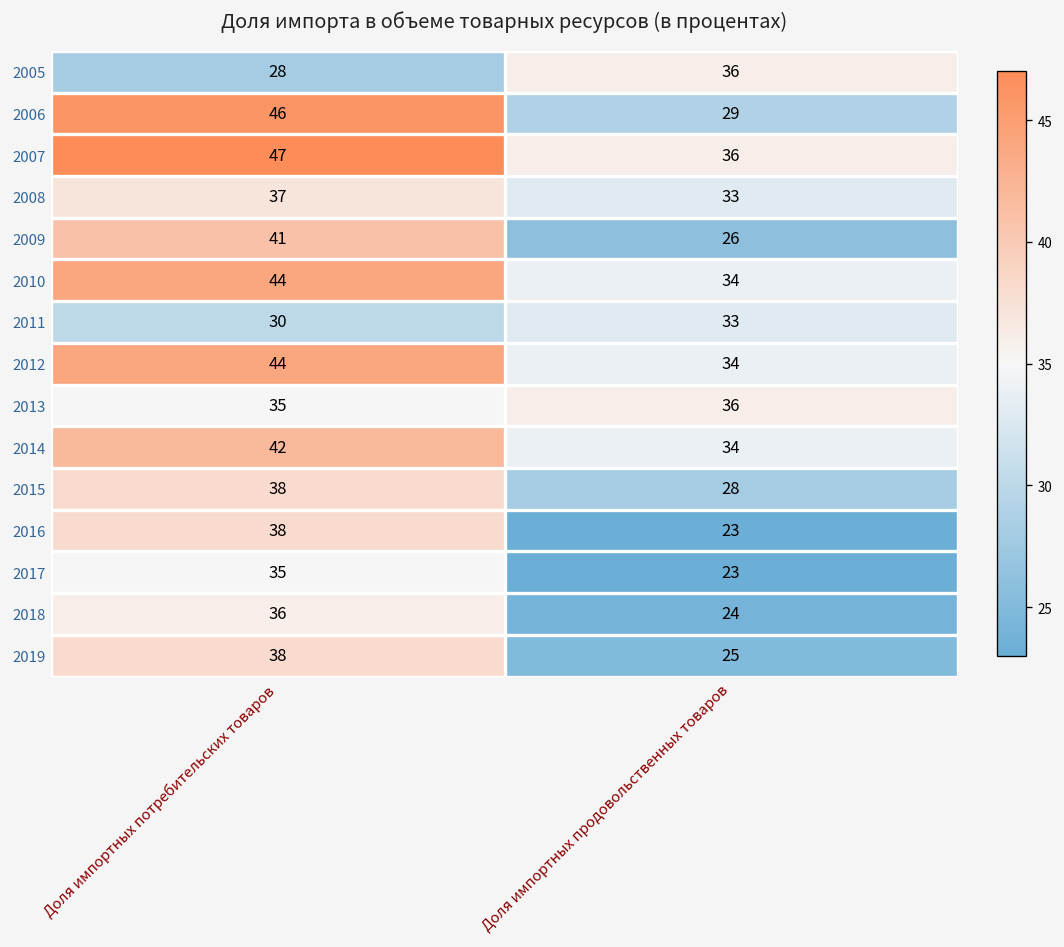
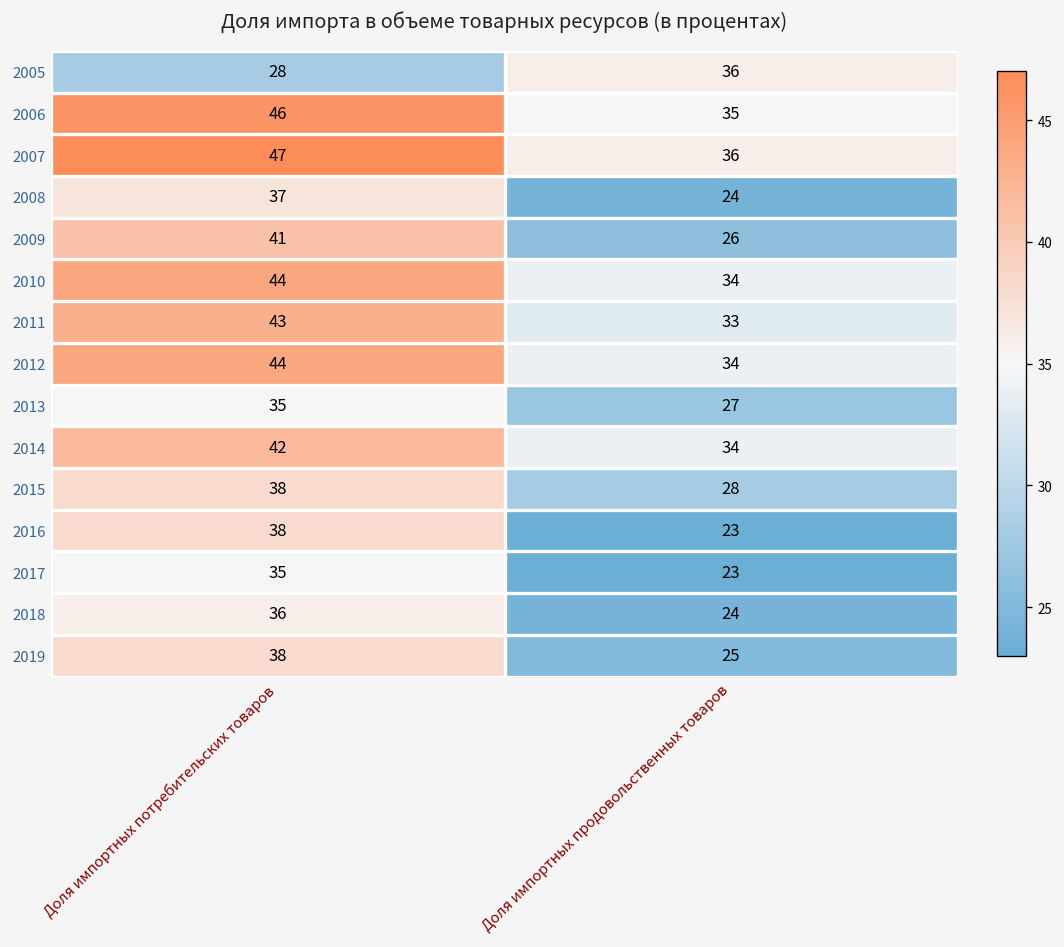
  {
    "2005": {
      "Доля импортных потребительских товаров": 28,
      "Доля импортных продовольственных товаров": 36
    },
    "2006": {
      "Доля импортных потребительских товаров": 46,
-     "Доля импортных продовольственных товаров": 29
+     "Доля импортных продовольственных товаров": 35
    },
    "2007": {
      "Доля импортных потребительских товаров": 47,
      "Доля импортных продовольственных товаров": 36
    },
    "2008": {
      "Доля импортных потребительских товаров": 37,
-     "Доля импортных продовольственных товаров": 33
+     "Доля импортных продовольственных товаров": 24
    },
    "2009": {
      "Доля импортных потребительских товаров": 41,
      "Доля импортных продовольственных товаров": 26
    },
    "2010": {
      "Доля импортных потребительских товаров": 44,
      "Доля импортных продовольственных товаров": 34
    },
    "2011": {
-     "Доля импортных потребительских товаров": 30,
+     "Доля импортных потребительских товаров": 43,
      "Доля импортных продовольственных товаров": 33
    },
    "2012": {
      "Доля импортных потребительских товаров": 44,
      "Доля импортных продовольственных товаров": 34
    },
    "2013": {
      "Доля импортных потребительских товаров": 35,
-     "Доля импортных продовольственных товаров": 36
+     "Доля импортных продовольственных товаров": 27
    },
    "2014": {
      "Доля импортных потребительских товаров": 42,
      "Доля импортных продовольственных товаров": 34
    },
    "2015": {
      "Доля импортных потребительских товаров": 38,
      "Доля импортных продовольственных товаров": 28
    },
    "2016": {
      "Доля импортных потребительских товаров": 38,
      "Доля импортных продовольственных товаров": 23
    },
    "2017": {
      "Доля импортных потребительских товаров": 35,
      "Доля импортных продовольственных товаров": 23
    },
    "2018": {
      "Доля импортных потребительских товаров": 36,
      "Доля импортных продовольственных товаров": 24
    },
    "2019": {
      "Доля импортных потребительских товаров": 38,
      "Доля импортных продовольственных товаров": 25
    }
  }
